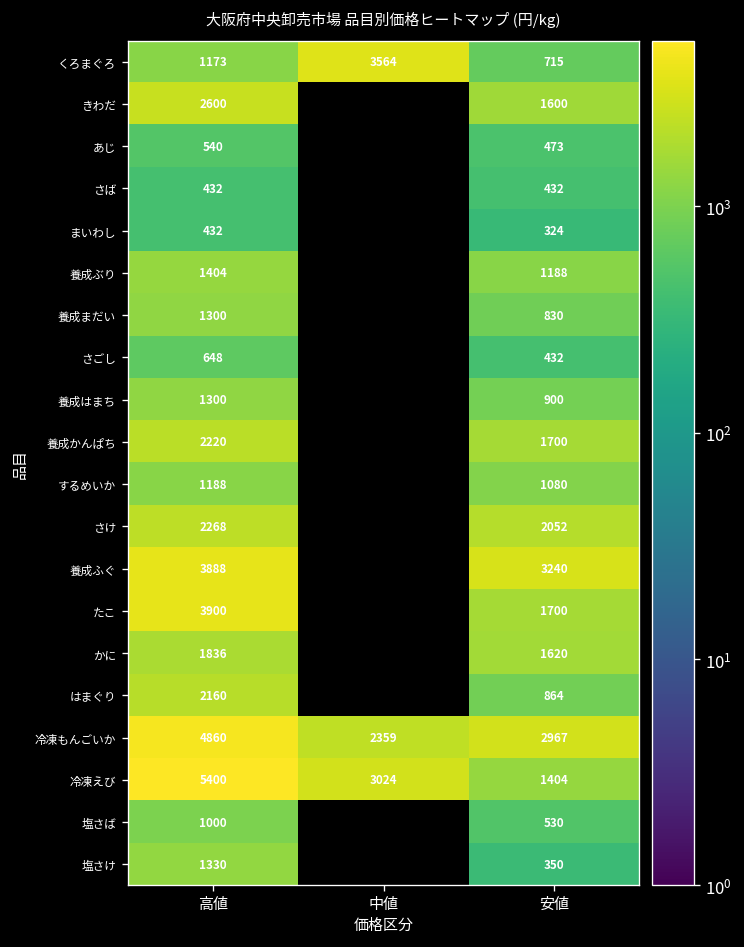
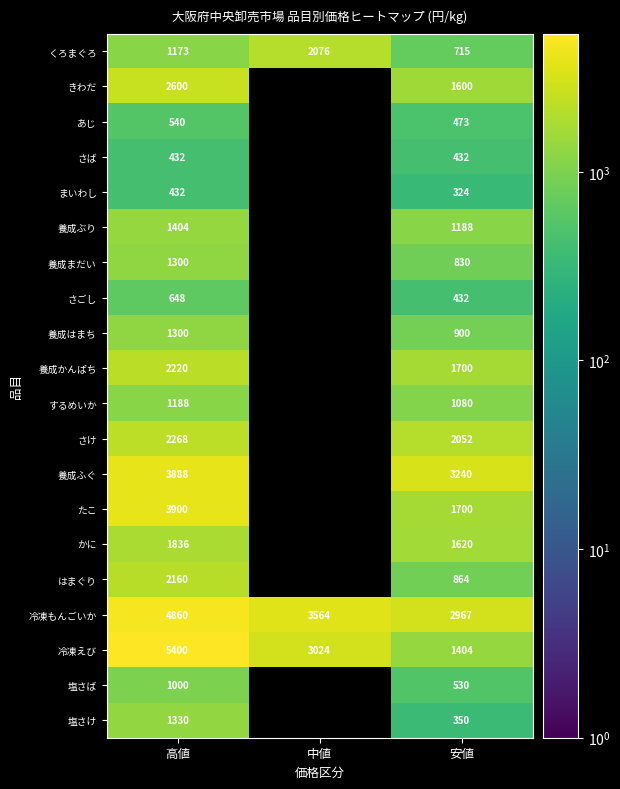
  {
    "くろまぐろ": {
      "高値": 1173,
-     "中値": 3564,
+     "中値": 2076,
      "安値": 715
    },
    "きわだ": {
      "高値": 2600,
      "安値": 1600
    },
    "あじ": {
      "高値": 540,
      "安値": 473
    },
    "さば": {
      "高値": 432,
      "安値": 432
    },
    "まいわし": {
      "高値": 432,
      "安値": 324
    },
    "養成ぶり": {
      "高値": 1404,
      "安値": 1188
    },
    "養成まだい": {
      "高値": 1300,
      "安値": 830
    },
    "さごし": {
      "高値": 648,
      "安値": 432
    },
    "養成はまち": {
      "高値": 1300,
      "安値": 900
    },
    "養成かんぱち": {
      "高値": 2220,
      "安値": 1700
    },
    "するめいか": {
      "高値": 1188,
      "安値": 1080
    },
    "さけ": {
      "高値": 2268,
      "安値": 2052
    },
    "養成ふぐ": {
      "高値": 3888,
      "安値": 3240
    },
    "たこ": {
      "高値": 3900,
      "安値": 1700
    },
    "かに": {
      "高値": 1836,
      "安値": 1620
    },
    "はまぐり": {
      "高値": 2160,
      "安値": 864
    },
    "冷凍もんごいか": {
      "高値": 4860,
-     "中値": 2359,
+     "中値": 3564,
      "安値": 2967
    },
    "冷凍えび": {
      "高値": 5400,
      "中値": 3024,
      "安値": 1404
    },
    "塩さば": {
      "高値": 1000,
      "安値": 530
    },
    "塩さけ": {
      "高値": 1330,
      "安値": 350
    }
  }
